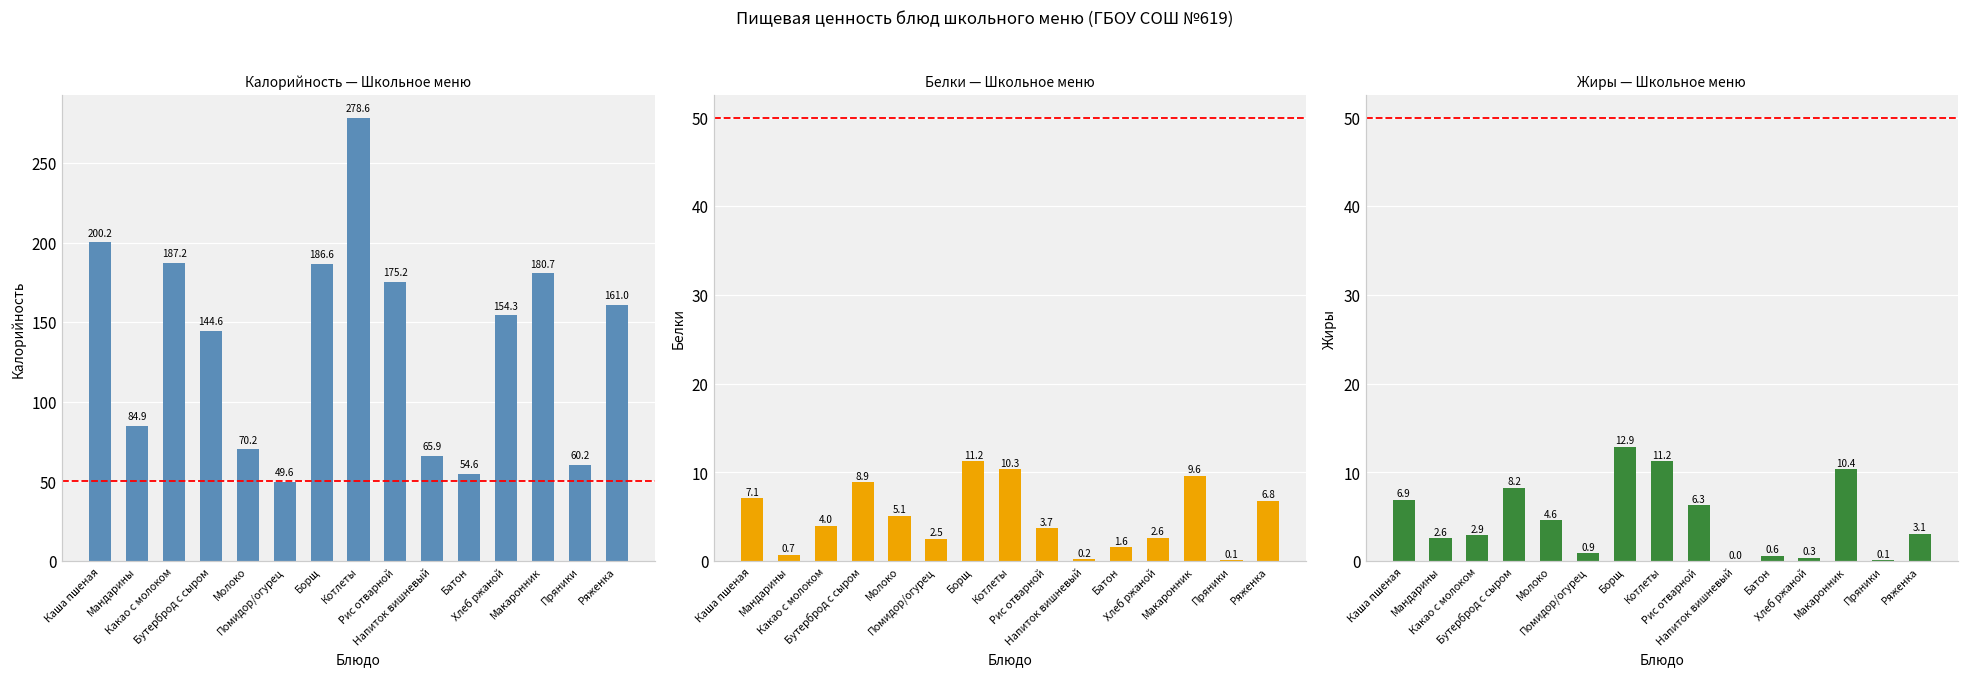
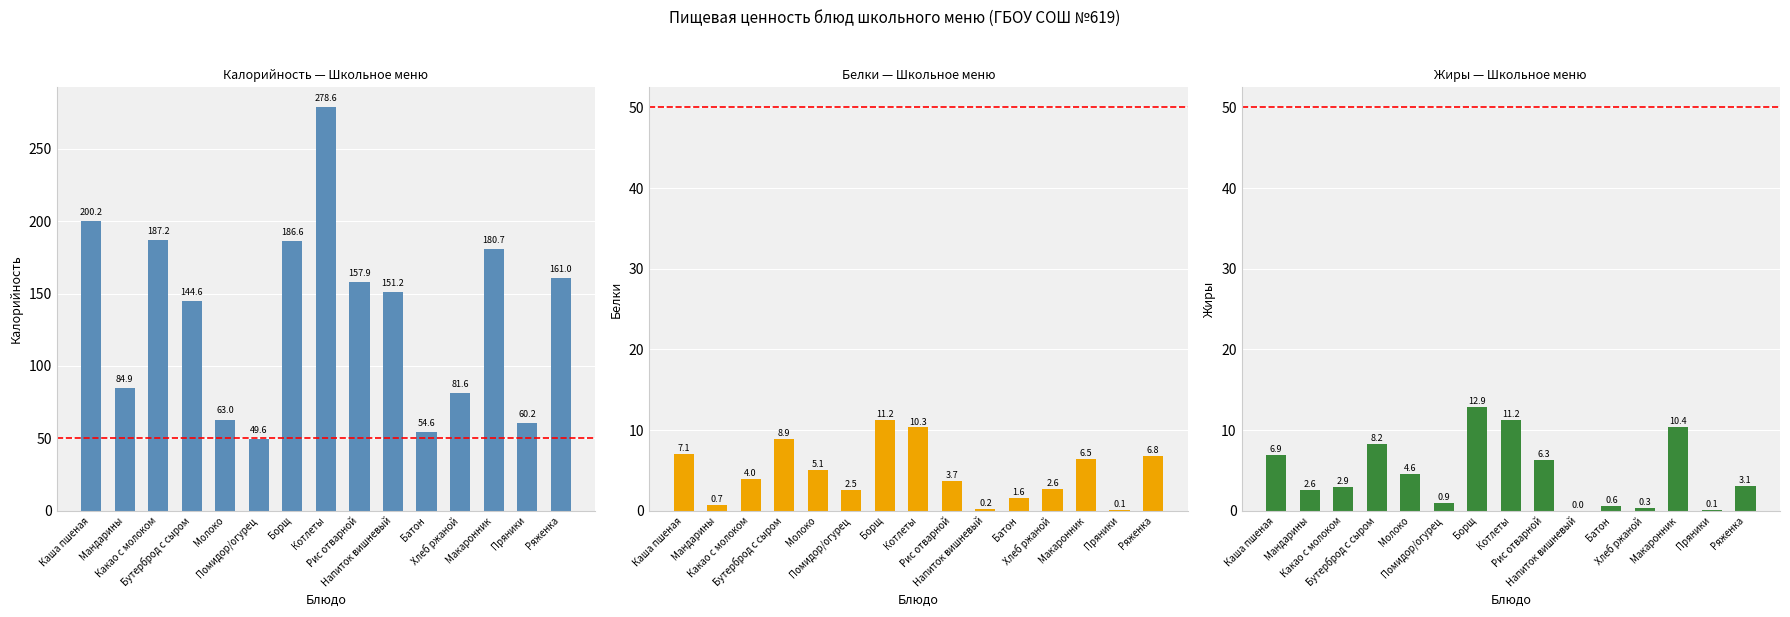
  {
    "Калорийность — Школьное меню": {
      "Каша пшеная": 200.2,
      "Мандарины": 84.9,
      "Какао с молоком": 187.2,
      "Бутерброд с сыром": 144.6,
-     "Молоко": 70.2,
+     "Молоко": 63.0,
      "Помидор/огурец": 49.6,
      "Борщ": 186.6,
      "Котлеты": 278.6,
-     "Рис отварной": 175.2,
-     "Напиток вишневый": 65.9,
+     "Рис отварной": 157.9,
+     "Напиток вишневый": 151.2,
      "Батон": 54.6,
-     "Хлеб ржаной": 154.3,
+     "Хлеб ржаной": 81.6,
      "Макаронник": 180.7,
      "Пряники": 60.2,
      "Ряженка": 161.0
    },
    "Белки — Школьное меню": {
      "Каша пшеная": 7.1,
      "Мандарины": 0.7,
      "Какао с молоком": 4.0,
      "Бутерброд с сыром": 8.9,
      "Молоко": 5.1,
      "Помидор/огурец": 2.5,
      "Борщ": 11.2,
      "Котлеты": 10.3,
      "Рис отварной": 3.7,
      "Напиток вишневый": 0.2,
      "Батон": 1.6,
      "Хлеб ржаной": 2.6,
-     "Макаронник": 9.6,
+     "Макаронник": 6.5,
      "Пряники": 0.1,
      "Ряженка": 6.8
    },
    "Жиры — Школьное меню": {
      "Каша пшеная": 6.9,
      "Мандарины": 2.6,
      "Какао с молоком": 2.9,
      "Бутерброд с сыром": 8.2,
      "Молоко": 4.6,
      "Помидор/огурец": 0.9,
      "Борщ": 12.9,
      "Котлеты": 11.2,
      "Рис отварной": 6.3,
      "Напиток вишневый": 0.0,
      "Батон": 0.6,
      "Хлеб ржаной": 0.3,
      "Макаронник": 10.4,
      "Пряники": 0.1,
      "Ряженка": 3.1
    }
  }
